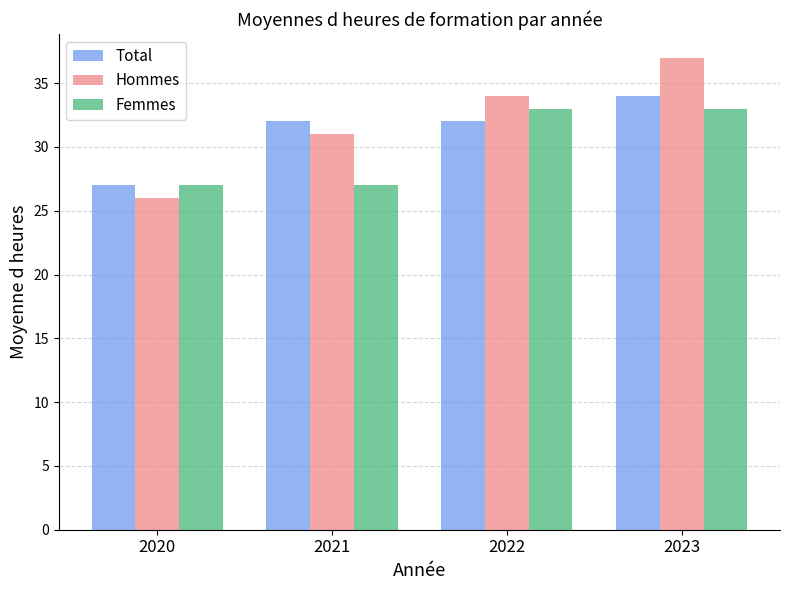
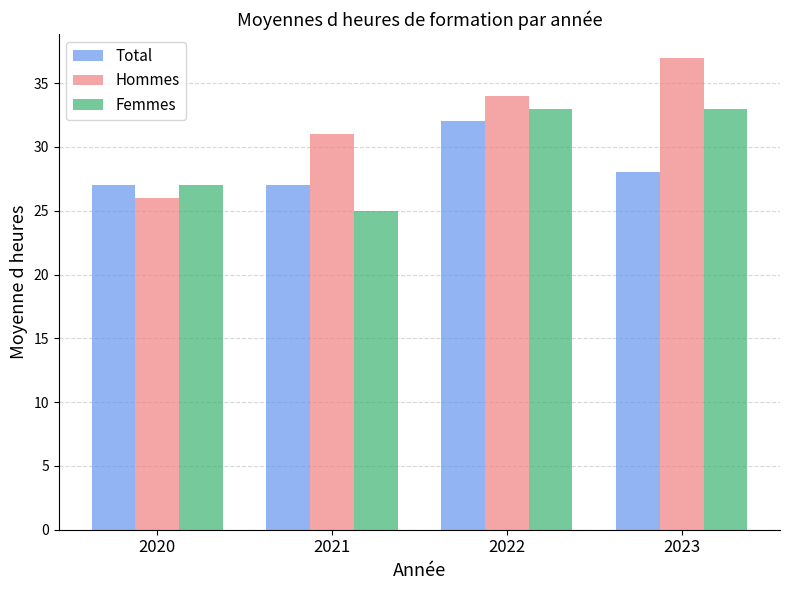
  {
    "Total": {
      "2020": 27,
-     "2021": 32,
+     "2021": 27,
      "2022": 32,
-     "2023": 34
+     "2023": 28
    },
    "Hommes": {
      "2020": 26,
      "2021": 31,
      "2022": 34,
      "2023": 37
    },
    "Femmes": {
      "2020": 27,
-     "2021": 27,
+     "2021": 25,
      "2022": 33,
      "2023": 33
    }
  }
